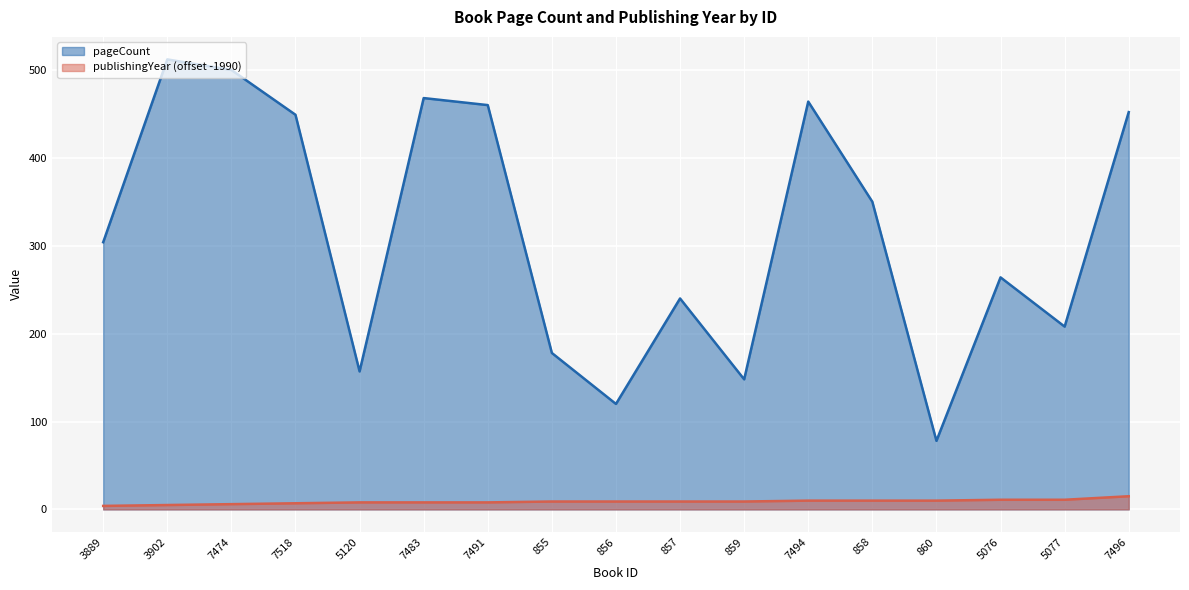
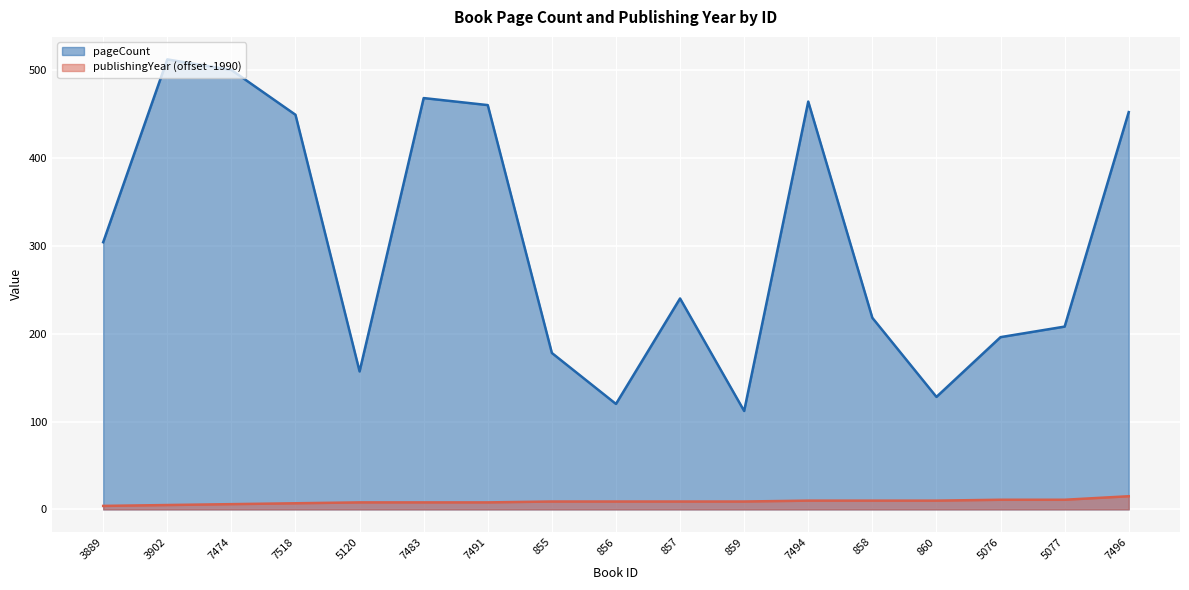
  {
    "pageCount": {
      "3889": 300,
      "7518": 450,
      "5120": 160,
      "7483": 470,
      "7491": 460,
      "855": 180,
      "856": 120,
      "857": 240,
-     "859": 150,
+     "859": 110,
      "7494": 460,
-     "858": 350,
-     "860": 80,
-     "5076": 260,
+     "858": 220,
+     "860": 130,
+     "5076": 200,
      "5077": 210,
      "7496": 450
    },
    "publishingYear (offset -1990)": {
      "3889": 0,
      "3902": 10,
      "7474": 10,
      "7518": 10,
      "5120": 10,
      "7483": 10,
      "7491": 10,
      "855": 10,
      "856": 10,
      "857": 10,
      "859": 10,
      "7494": 10,
      "858": 10,
      "860": 10,
      "5076": 10,
      "5077": 10,
      "7496": 20
    }
  }
